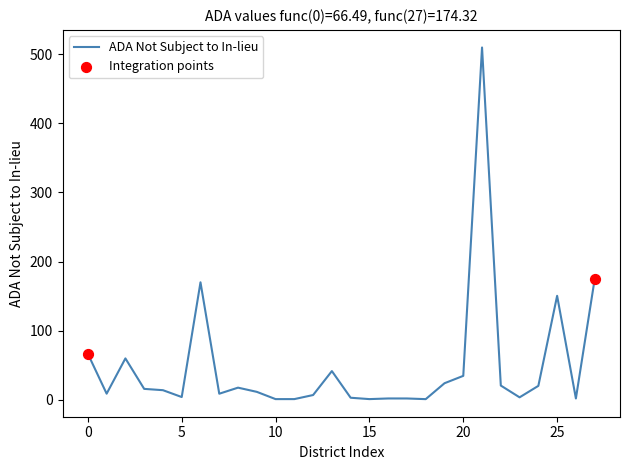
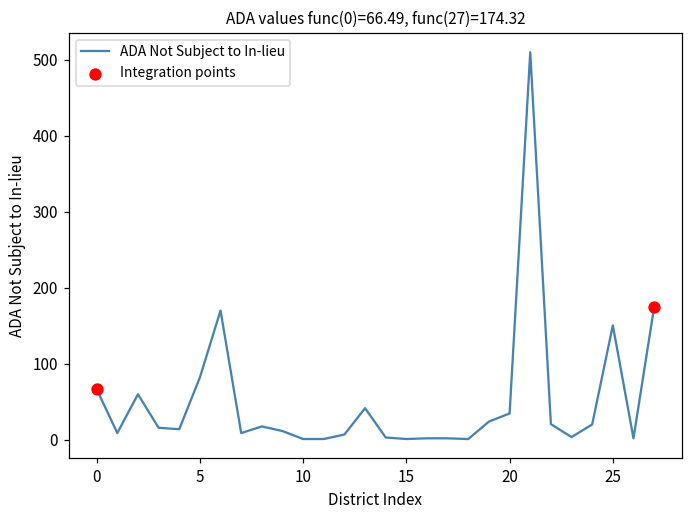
  {
    "ADA Not Subject to In-lieu": {
-     "5": 0,
+     "5": 80,
      "10": 0,
      "15": 0,
      "20": 30,
      "25": 150
    }
  }
